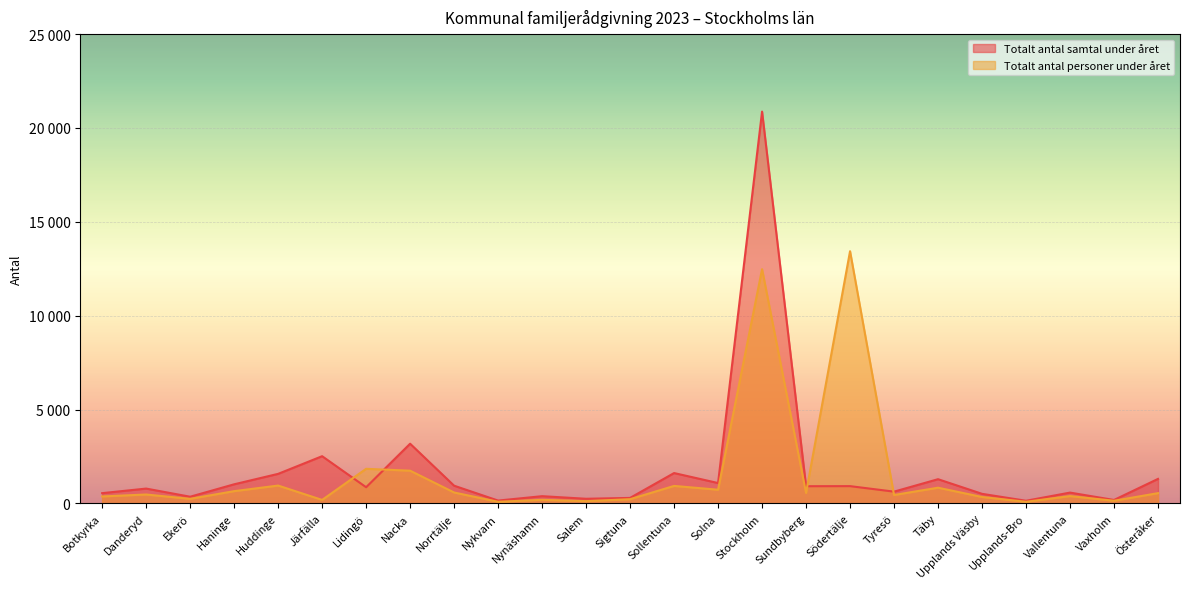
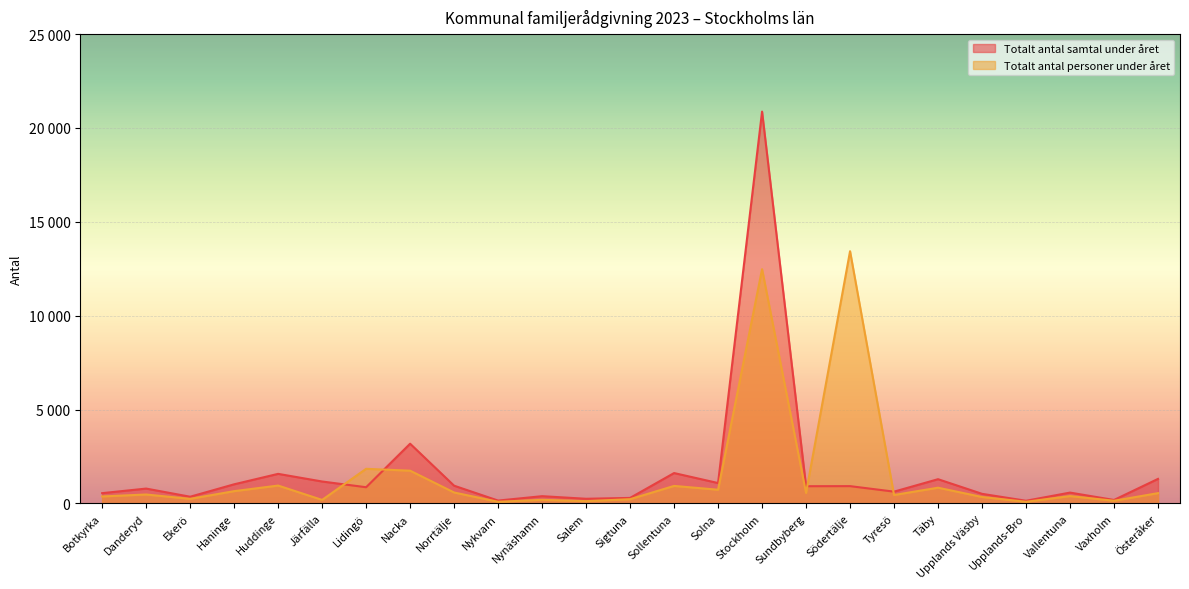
  {
    "Totalt antal samtal under året": {
      "Botkyrka": 500,
      "Danderyd": 800,
      "Haninge": 1000,
      "Huddinge": 1600,
-     "Järfälla": 2500,
+     "Järfälla": 1200,
      "Lidingö": 900,
      "Nacka": 3200,
      "Norrtälje": 900,
      "Nynäshamn": 400,
      "Sollentuna": 1600,
      "Solna": 1100,
      "Stockholm": 20900,
      "Sundbyberg": 900,
      "Södertälje": 900,
      "Tyresö": 600,
      "Täby": 1300,
      "Upplands Väsby": 500,
      "Vallentuna": 600,
      "Österåker": 1300
    },
    "Totalt antal personer under året": {
      "Botkyrka": 400,
      "Danderyd": 500,
      "Haninge": 700,
      "Huddinge": 1000,
      "Järfälla": 200,
      "Lidingö": 1800,
      "Nacka": 1700,
      "Norrtälje": 600,
      "Nynäshamn": 200,
      "Sollentuna": 900,
      "Solna": 700,
      "Stockholm": 12500,
      "Sundbyberg": 600,
      "Södertälje": 13400,
      "Tyresö": 400,
      "Täby": 800,
      "Upplands Väsby": 300,
      "Vallentuna": 400,
      "Österåker": 500
    }
  }
